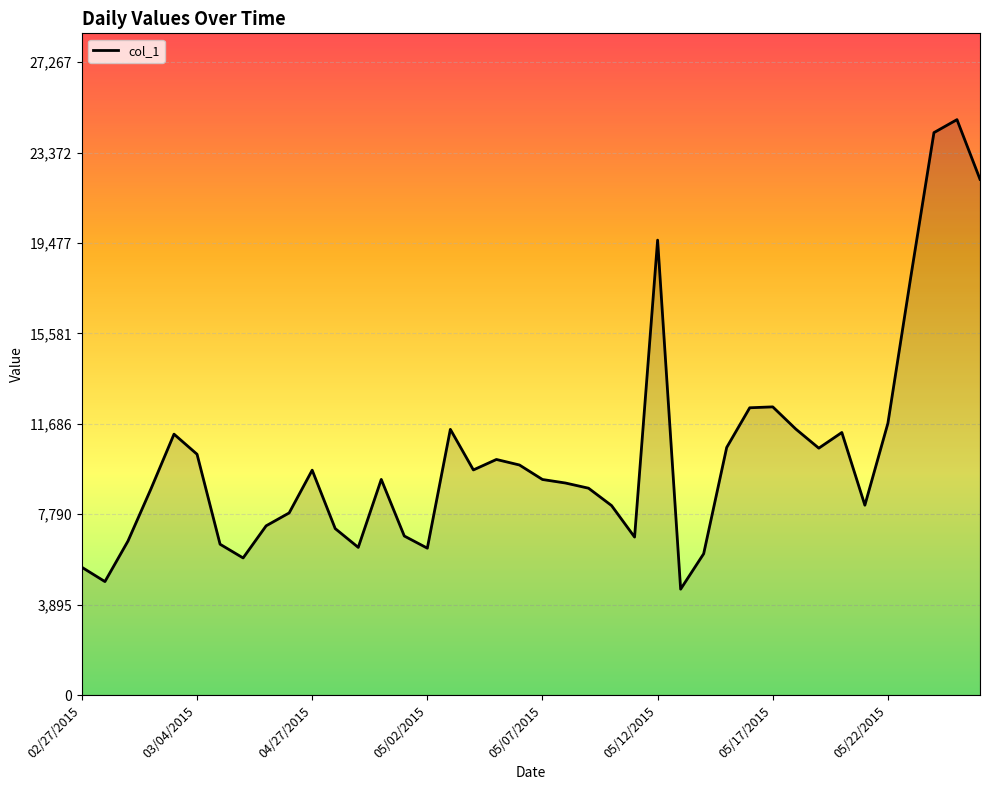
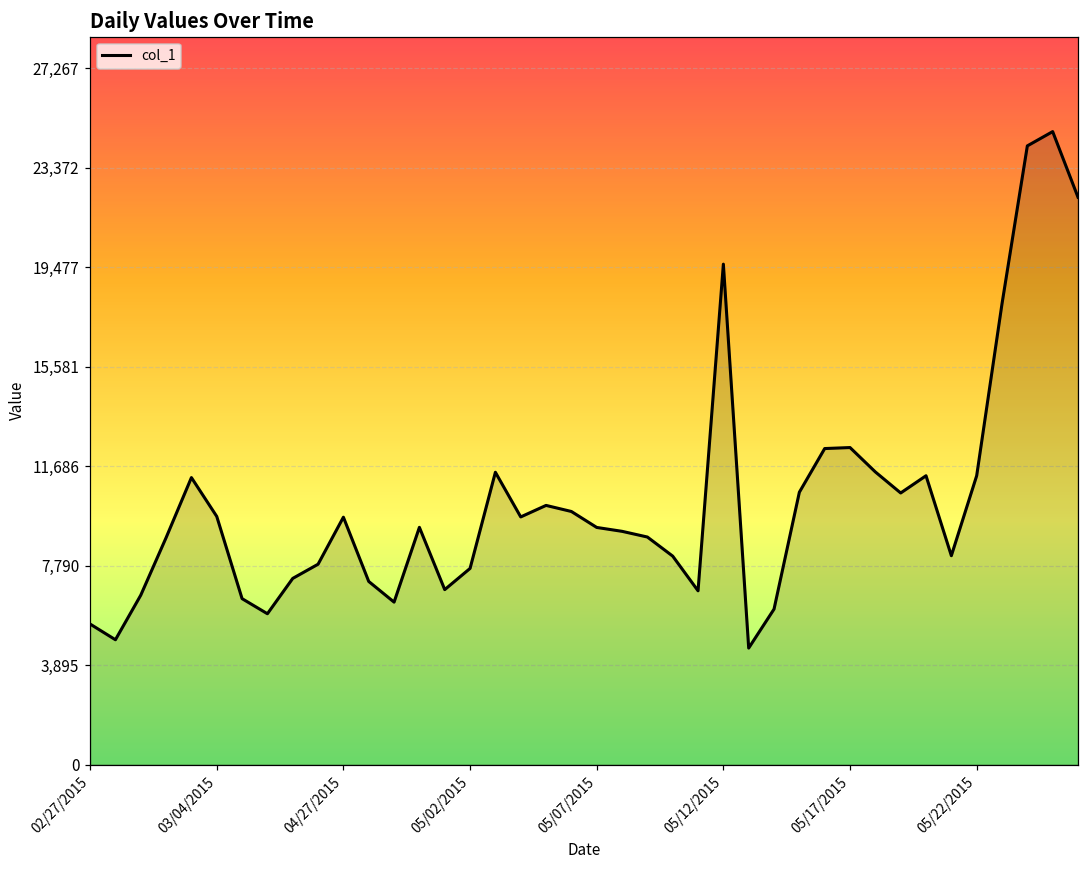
  {
    "02/27/2015": "5,500",
-   "03/04/2015": "10,400",
+   "03/04/2015": "9,700",
    "04/27/2015": "9,700",
-   "05/02/2015": "6,300",
+   "05/02/2015": "7,700",
    "05/07/2015": "9,300",
    "05/12/2015": "19,600",
    "05/17/2015": "12,400",
-   "05/22/2015": "11,700"
+   "05/22/2015": "11,300"
  }
